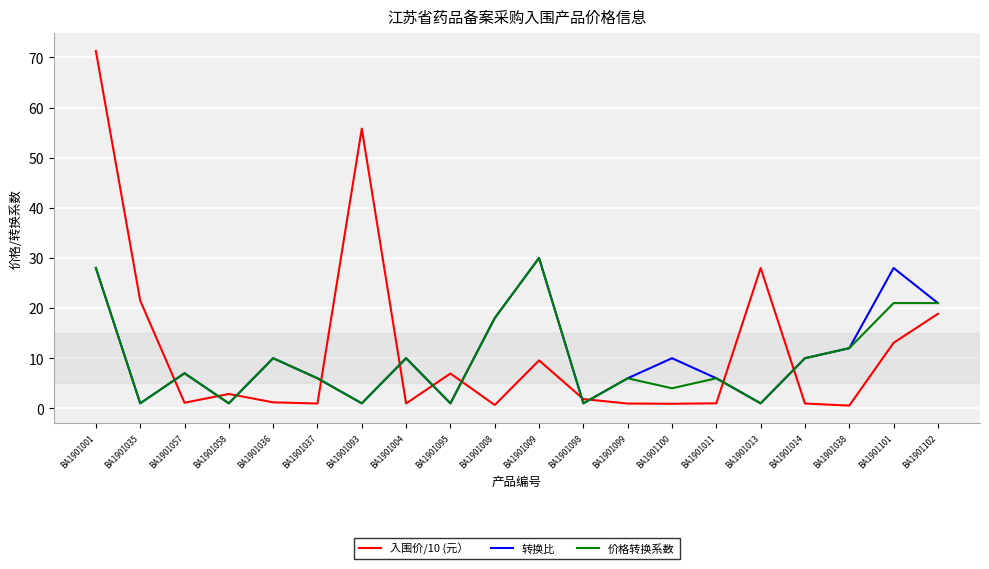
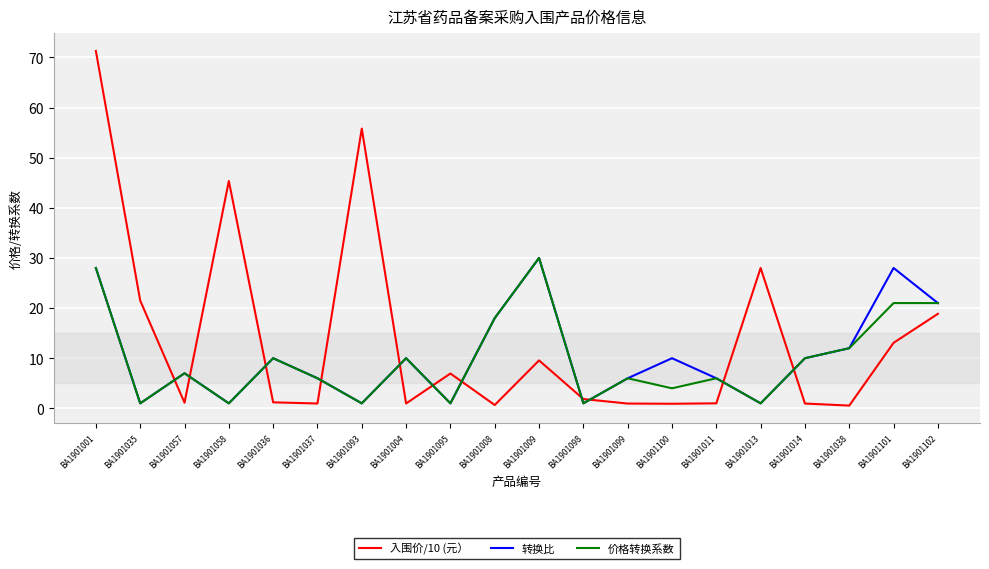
  {
    "入围价/10 (元）": {
      "BA1901001": 71,
      "BA1901035": 22,
      "BA1901057": 1,
-     "BA1901058": 3,
+     "BA1901058": 45,
      "BA1901036": 1,
      "BA1901037": 1,
      "BA1901093": 56,
      "BA1901004": 1,
      "BA1901095": 7,
      "BA1901008": 1,
      "BA1901009": 10,
      "BA1901098": 2,
      "BA1901099": 1,
      "BA1901100": 1,
      "BA1901011": 1,
      "BA1901013": 28,
      "BA1901014": 1,
      "BA1901038": 1,
      "BA1901101": 13,
      "BA1901102": 19
    },
    "转换比": {
      "BA1901100": 10,
      "BA1901101": 28
    },
    "价格转换系数": {
      "BA1901100": 4,
      "BA1901101": 21
    }
  }
